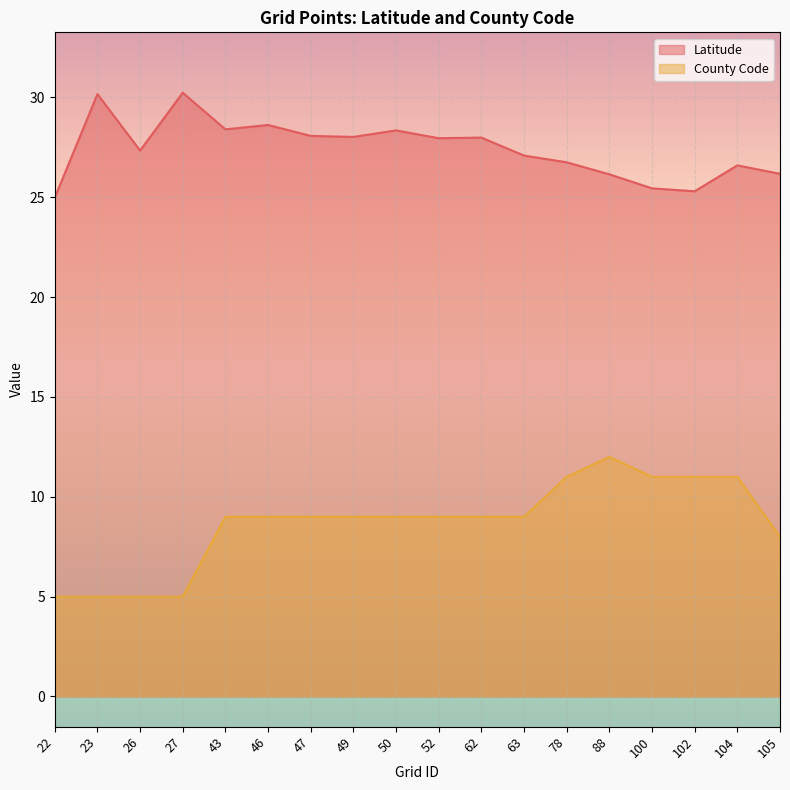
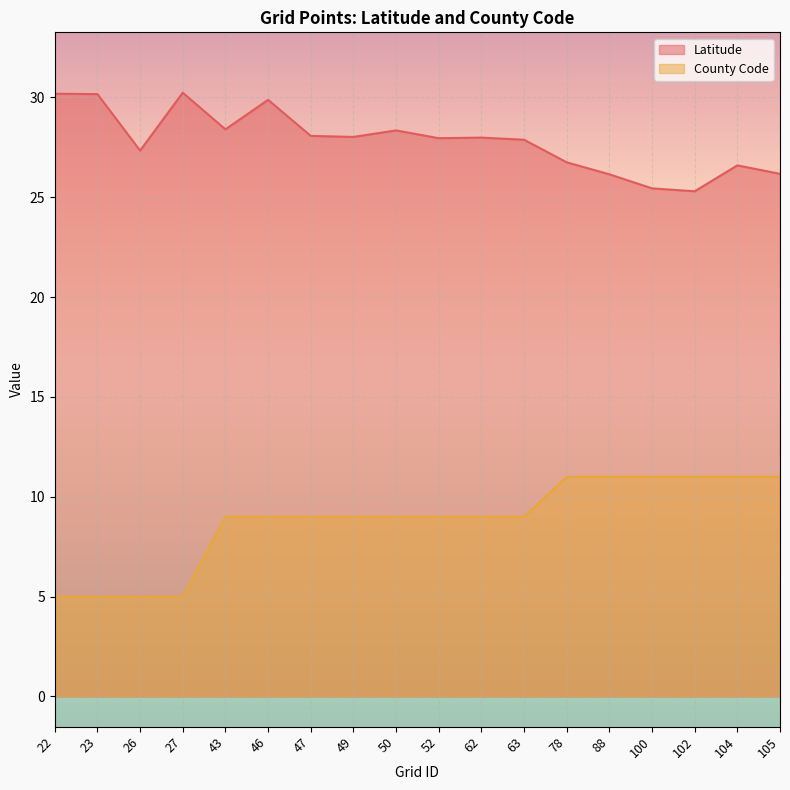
  {
    "Latitude": {
-     "22": 25.0,
+     "22": 30.2,
      "23": 30.2,
      "26": 27.3,
      "27": 30.2,
      "43": 28.4,
-     "46": 28.6,
+     "46": 29.9,
      "47": 28.1,
      "49": 28.0,
      "50": 28.3,
      "52": 28.0,
      "62": 28.0,
-     "63": 27.1,
+     "63": 27.9,
      "78": 26.7,
      "88": 26.1,
      "100": 25.4,
      "102": 25.3,
      "104": 26.6,
      "105": 26.2
    },
    "County Code": {
      "22": 5,
      "23": 5,
      "26": 5,
      "27": 5,
      "43": 9,
      "46": 9,
      "47": 9,
      "49": 9,
      "50": 9,
      "52": 9,
      "62": 9,
      "63": 9,
      "78": 11,
-     "88": 12,
+     "88": 11,
      "100": 11,
      "102": 11,
      "104": 11,
-     "105": 8
+     "105": 11
    }
  }
